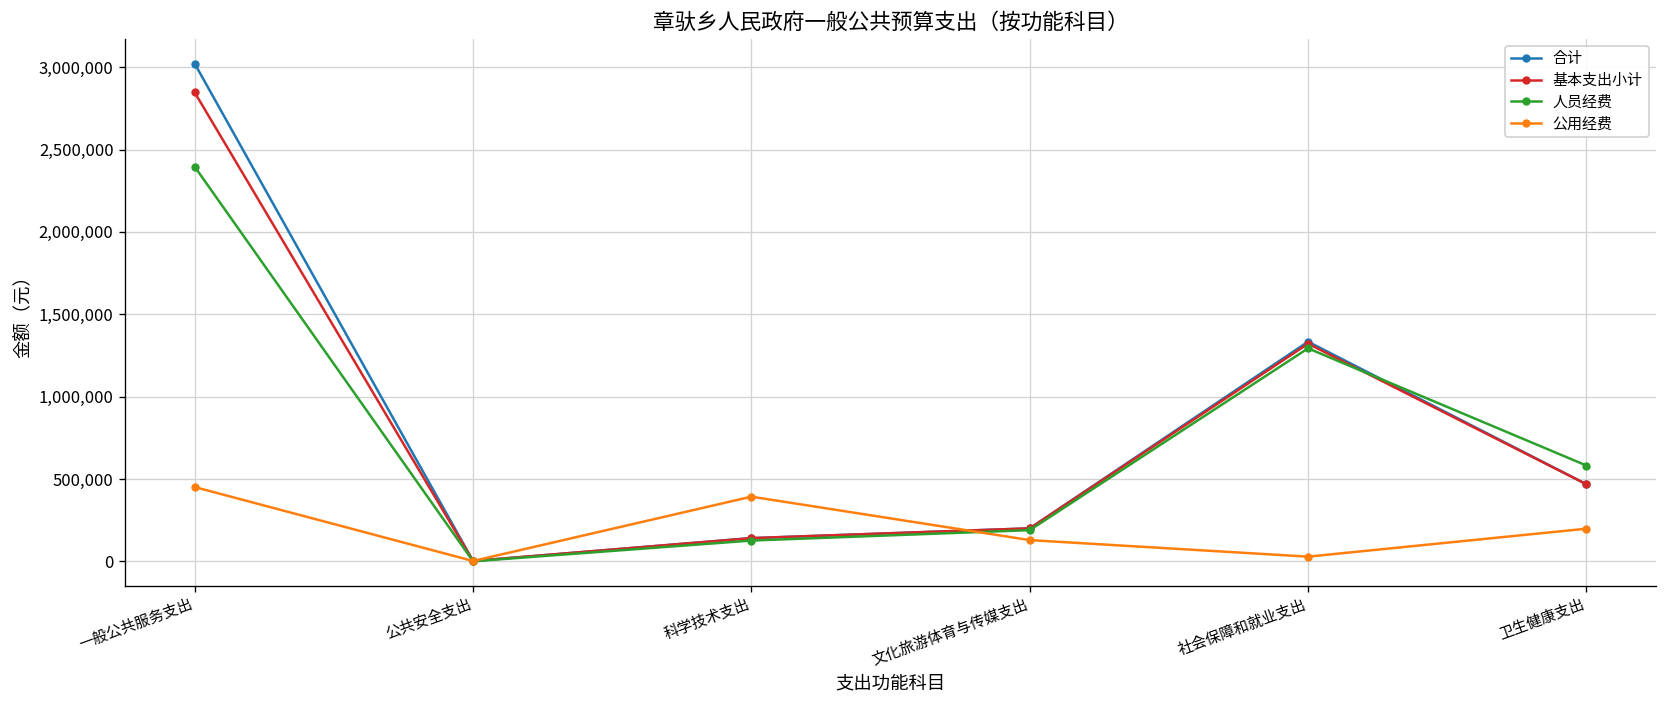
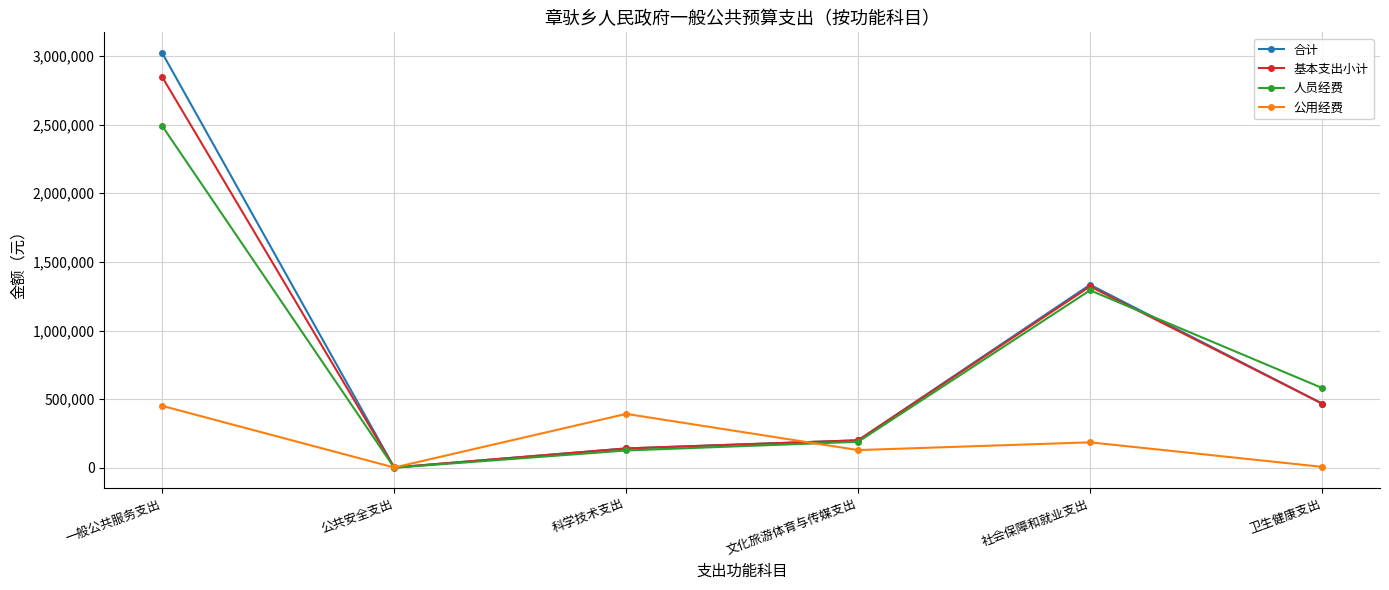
  {
    "合计": {
      "一般公共服务支出": "3,020,000"
    },
    "基本支出小计": {
      "一般公共服务支出": "2,850,000"
    },
    "人员经费": {
-     "一般公共服务支出": "2,400,000",
+     "一般公共服务支出": "2,490,000",
      "社会保障和就业支出": "1,290,000",
      "卫生健康支出": "580,000"
    },
    "公用经费": {
      "一般公共服务支出": "450,000",
      "科学技术支出": "390,000",
      "文化旅游体育与传媒支出": "130,000",
-     "社会保障和就业支出": "30,000",
-     "卫生健康支出": "200,000"
+     "社会保障和就业支出": "190,000",
+     "卫生健康支出": "10,000"
    }
  }
